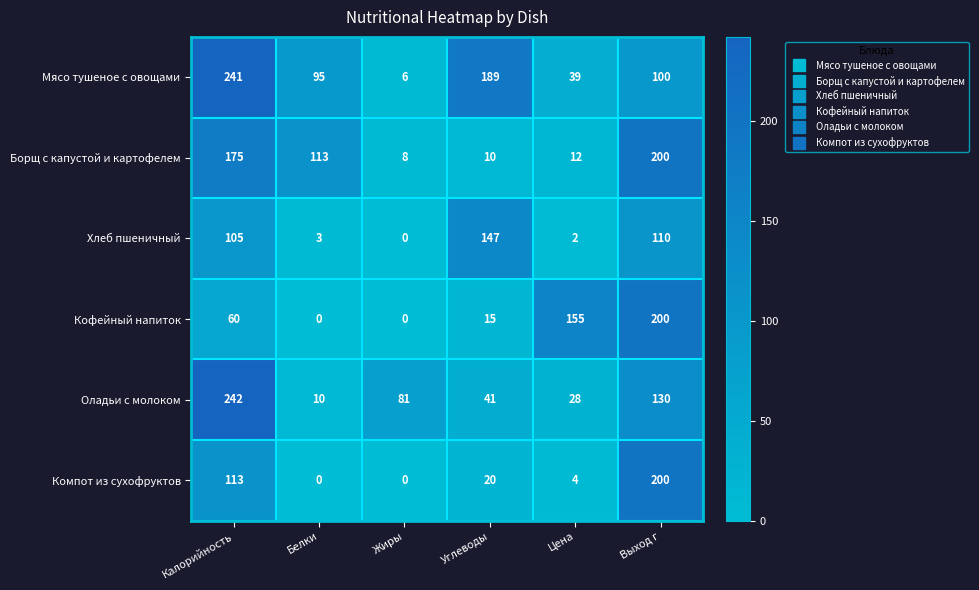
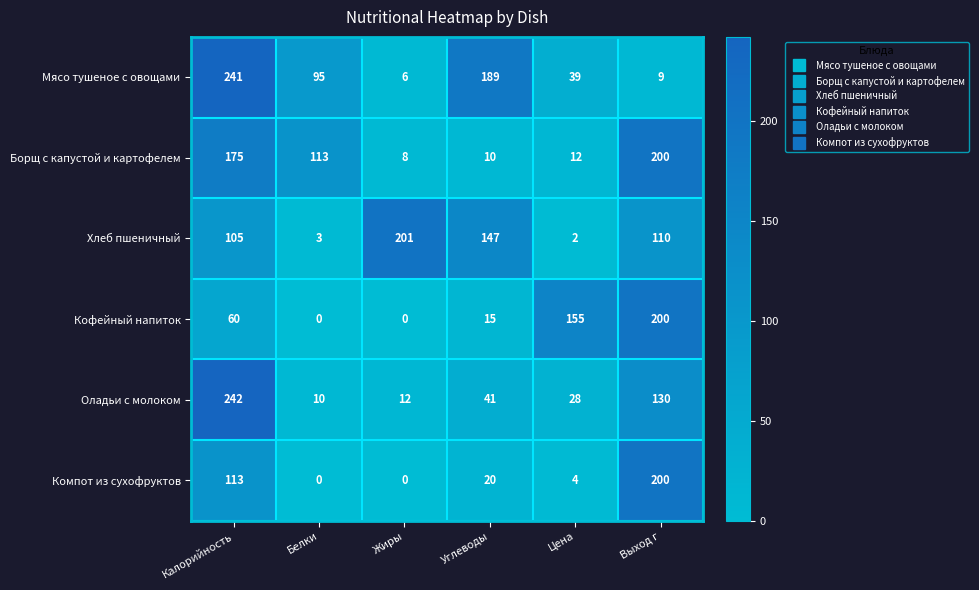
  {
    "Мясо тушеное с овощами": {
      "Калорийность": 241,
      "Белки": 95,
      "Жиры": 6,
      "Углеводы": 189,
      "Цена": 39,
-     "Выход г": 100
+     "Выход г": 9
    },
    "Борщ с капустой и картофелем": {
      "Калорийность": 175,
      "Белки": 113,
      "Жиры": 8,
      "Углеводы": 10,
      "Цена": 12,
      "Выход г": 200
    },
    "Хлеб пшеничный": {
      "Калорийность": 105,
      "Белки": 3,
-     "Жиры": 0,
+     "Жиры": 201,
      "Углеводы": 147,
      "Цена": 2,
      "Выход г": 110
    },
    "Кофейный напиток": {
      "Калорийность": 60,
      "Белки": 0,
      "Жиры": 0,
      "Углеводы": 15,
      "Цена": 155,
      "Выход г": 200
    },
    "Оладьи с молоком": {
      "Калорийность": 242,
      "Белки": 10,
-     "Жиры": 81,
+     "Жиры": 12,
      "Углеводы": 41,
      "Цена": 28,
      "Выход г": 130
    },
    "Компот из сухофруктов": {
      "Калорийность": 113,
      "Белки": 0,
      "Жиры": 0,
      "Углеводы": 20,
      "Цена": 4,
      "Выход г": 200
    }
  }
